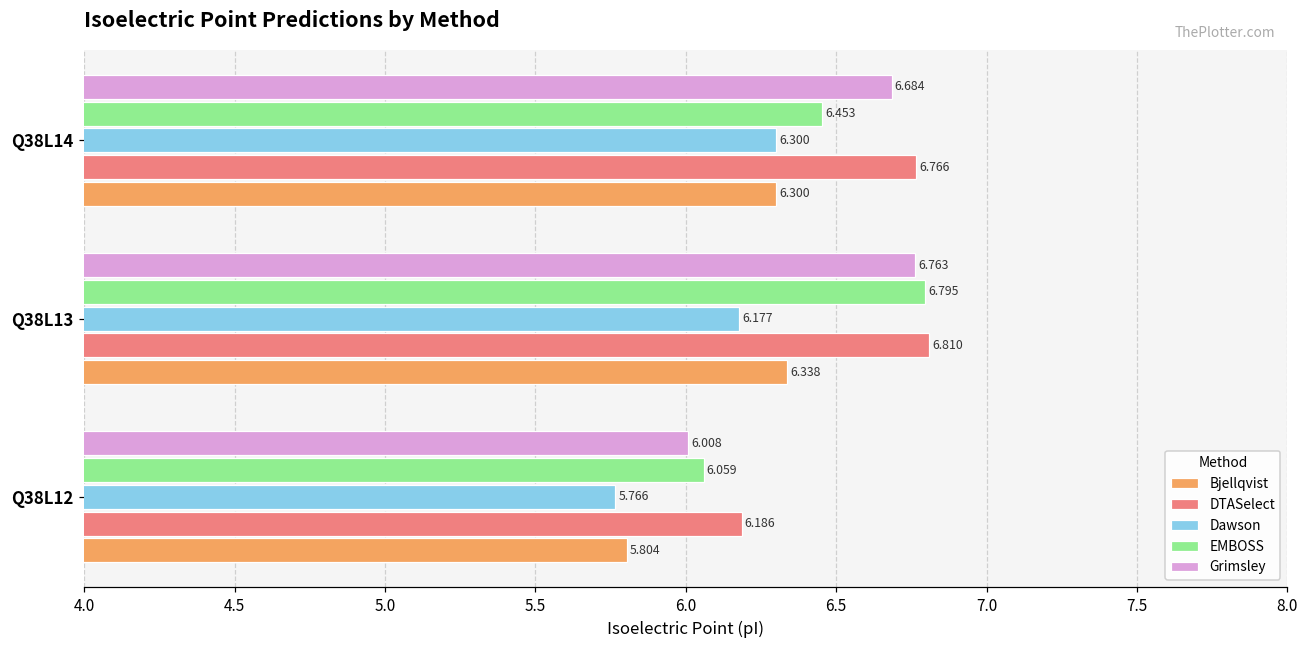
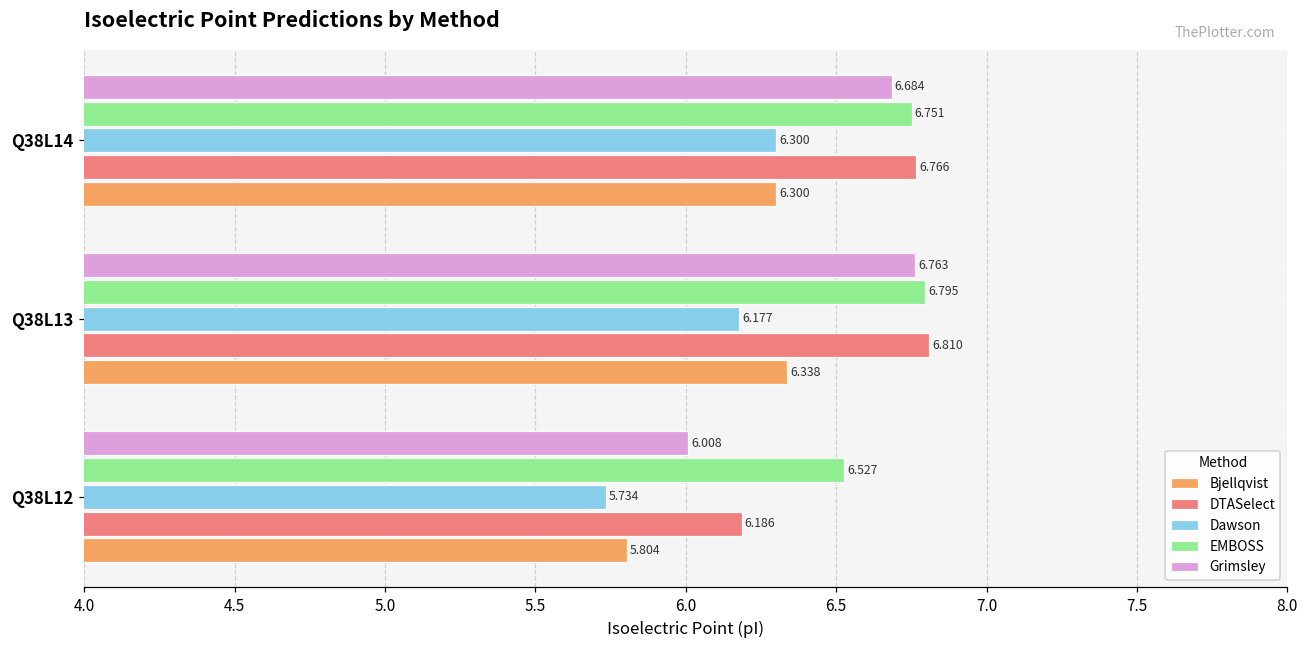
  {
    "Dawson": {
      "Q38L14": 6.300,
      "Q38L13": 6.177,
-     "Q38L12": 5.766
+     "Q38L12": 5.734
    },
    "EMBOSS": {
-     "Q38L14": 6.453,
+     "Q38L14": 6.751,
      "Q38L13": 6.795,
-     "Q38L12": 6.059
+     "Q38L12": 6.527
    },
    "Grimsley": {
      "Q38L14": 6.684,
      "Q38L13": 6.763,
      "Q38L12": 6.008
    }
  }
